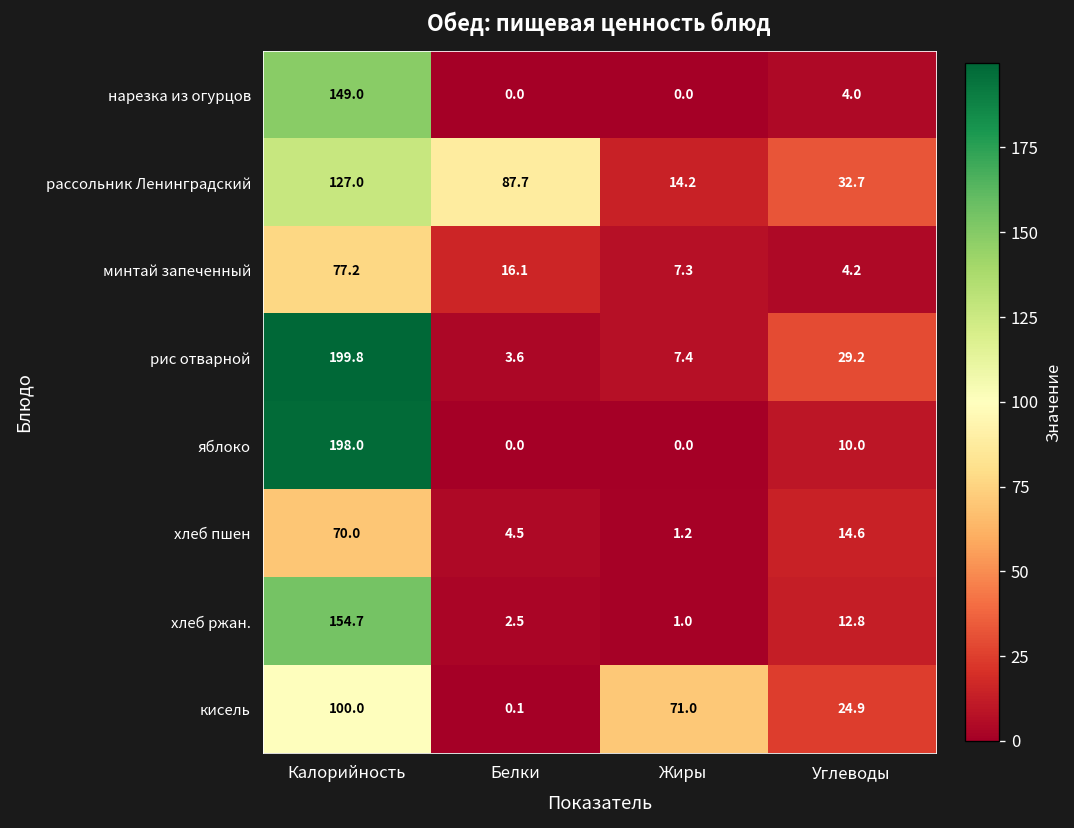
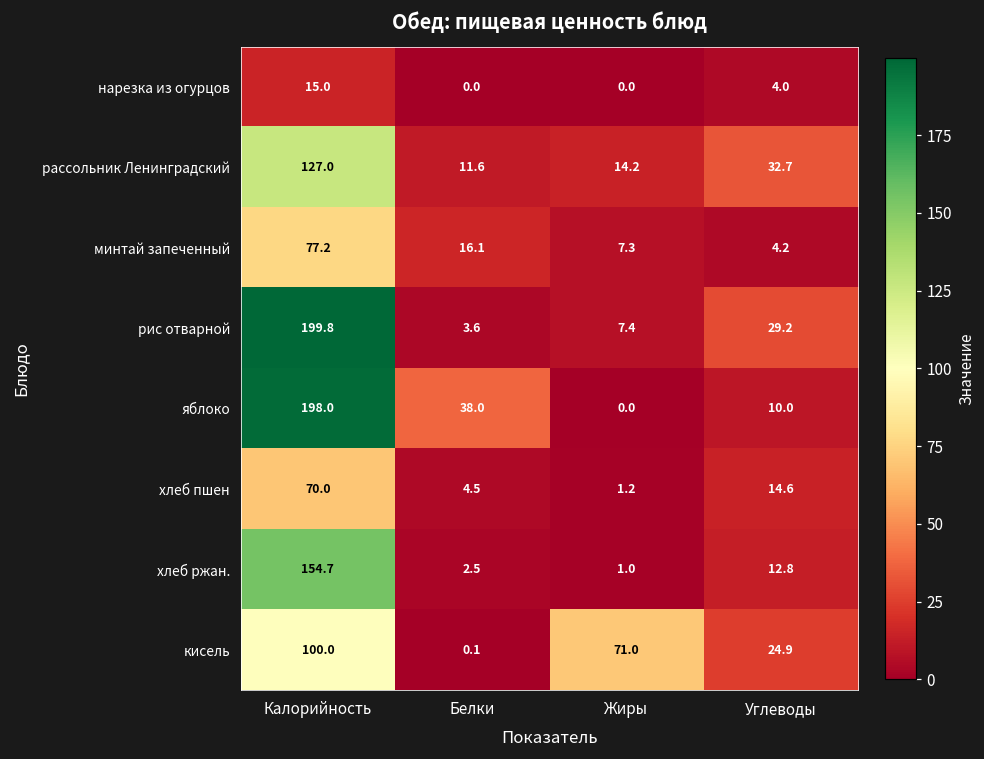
  {
    "нарезка из огурцов": {
-     "Калорийность": 149.0,
+     "Калорийность": 15.0,
      "Белки": 0.0,
      "Жиры": 0.0,
      "Углеводы": 4.0
    },
    "рассольник Ленинградский": {
      "Калорийность": 127.0,
-     "Белки": 87.7,
+     "Белки": 11.6,
      "Жиры": 14.2,
      "Углеводы": 32.7
    },
    "минтай запеченный": {
      "Калорийность": 77.2,
      "Белки": 16.1,
      "Жиры": 7.3,
      "Углеводы": 4.2
    },
    "рис отварной": {
      "Калорийность": 199.8,
      "Белки": 3.6,
      "Жиры": 7.4,
      "Углеводы": 29.2
    },
    "яблоко": {
      "Калорийность": 198.0,
-     "Белки": 0.0,
+     "Белки": 38.0,
      "Жиры": 0.0,
      "Углеводы": 10.0
    },
    "хлеб пшен": {
      "Калорийность": 70.0,
      "Белки": 4.5,
      "Жиры": 1.2,
      "Углеводы": 14.6
    },
    "хлеб ржан.": {
      "Калорийность": 154.7,
      "Белки": 2.5,
      "Жиры": 1.0,
      "Углеводы": 12.8
    },
    "кисель": {
      "Калорийность": 100.0,
      "Белки": 0.1,
      "Жиры": 71.0,
      "Углеводы": 24.9
    }
  }
